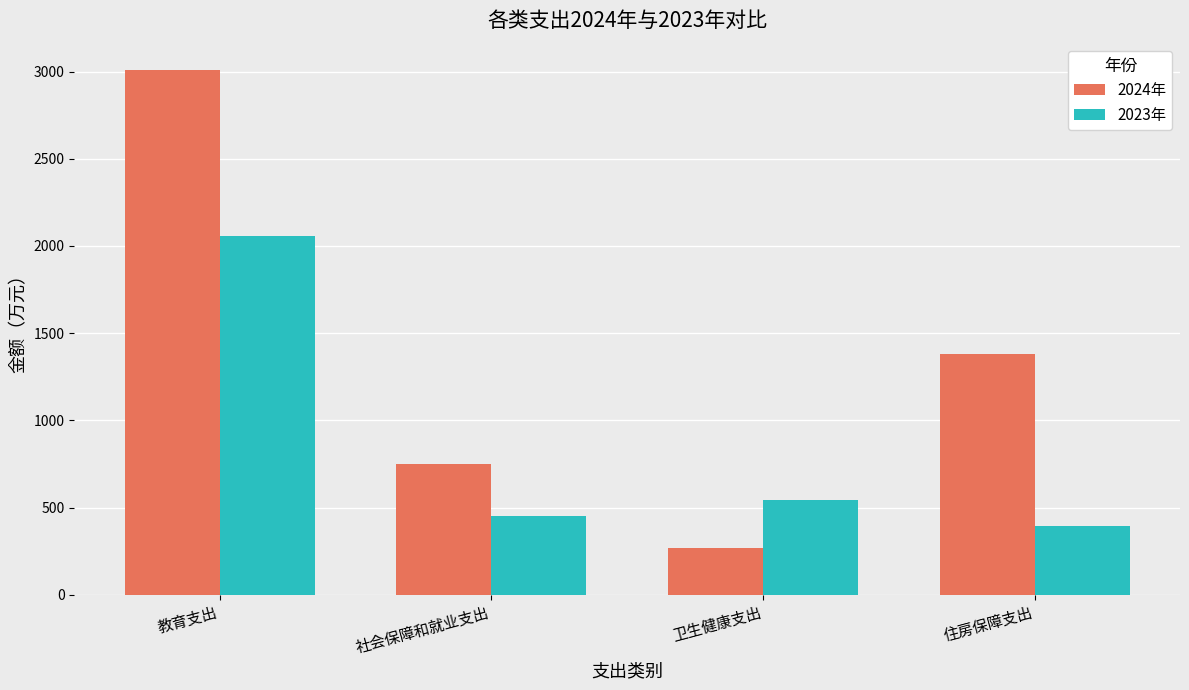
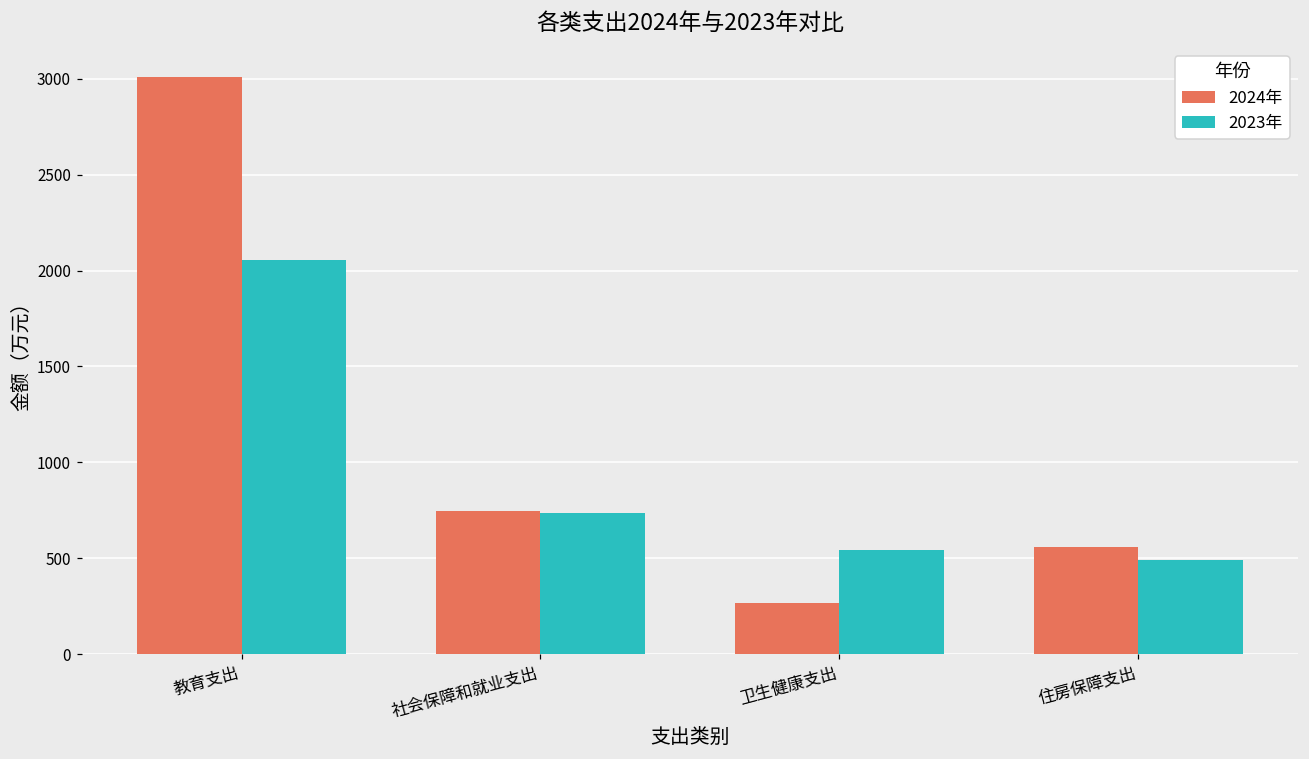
  {
    "2024年": {
      "教育支出": 3010,
      "社会保障和就业支出": 750,
      "卫生健康支出": 270,
-     "住房保障支出": 1380
+     "住房保障支出": 560
    },
    "2023年": {
      "教育支出": 2060,
-     "社会保障和就业支出": 450,
+     "社会保障和就业支出": 730,
      "卫生健康支出": 540,
-     "住房保障支出": 390
+     "住房保障支出": 490
    }
  }
